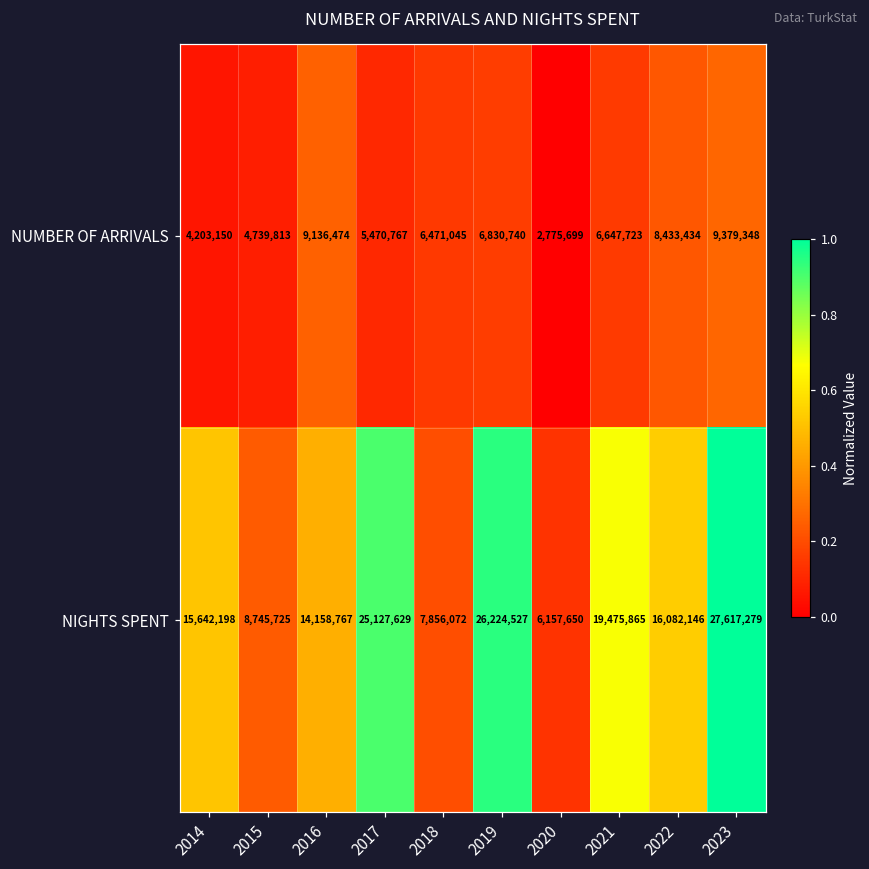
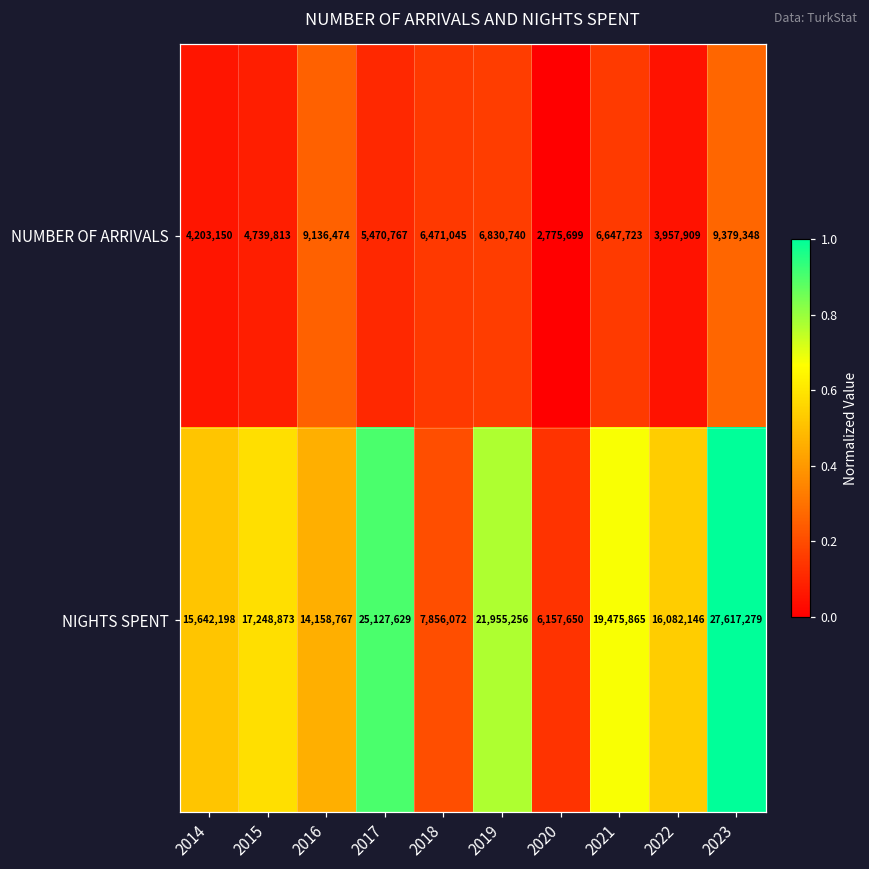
  {
    "NUMBER OF ARRIVALS": {
      "2014": "4,203,150",
      "2015": "4,739,813",
      "2016": "9,136,474",
      "2017": "5,470,767",
      "2018": "6,471,045",
      "2019": "6,830,740",
      "2020": "2,775,699",
      "2021": "6,647,723",
-     "2022": "8,433,434",
+     "2022": "3,957,909",
      "2023": "9,379,348"
    },
    "NIGHTS SPENT": {
      "2014": "15,642,198",
-     "2015": "8,745,725",
+     "2015": "17,248,873",
      "2016": "14,158,767",
      "2017": "25,127,629",
      "2018": "7,856,072",
-     "2019": "26,224,527",
+     "2019": "21,955,256",
      "2020": "6,157,650",
      "2021": "19,475,865",
      "2022": "16,082,146",
      "2023": "27,617,279"
    }
  }
